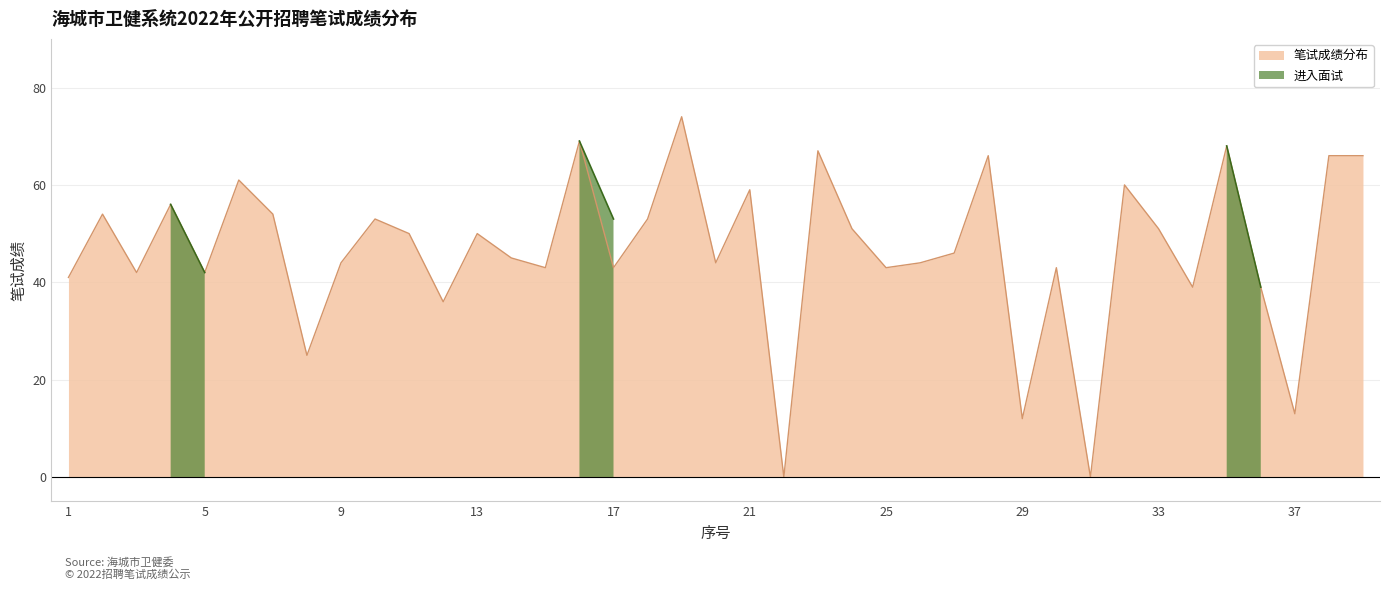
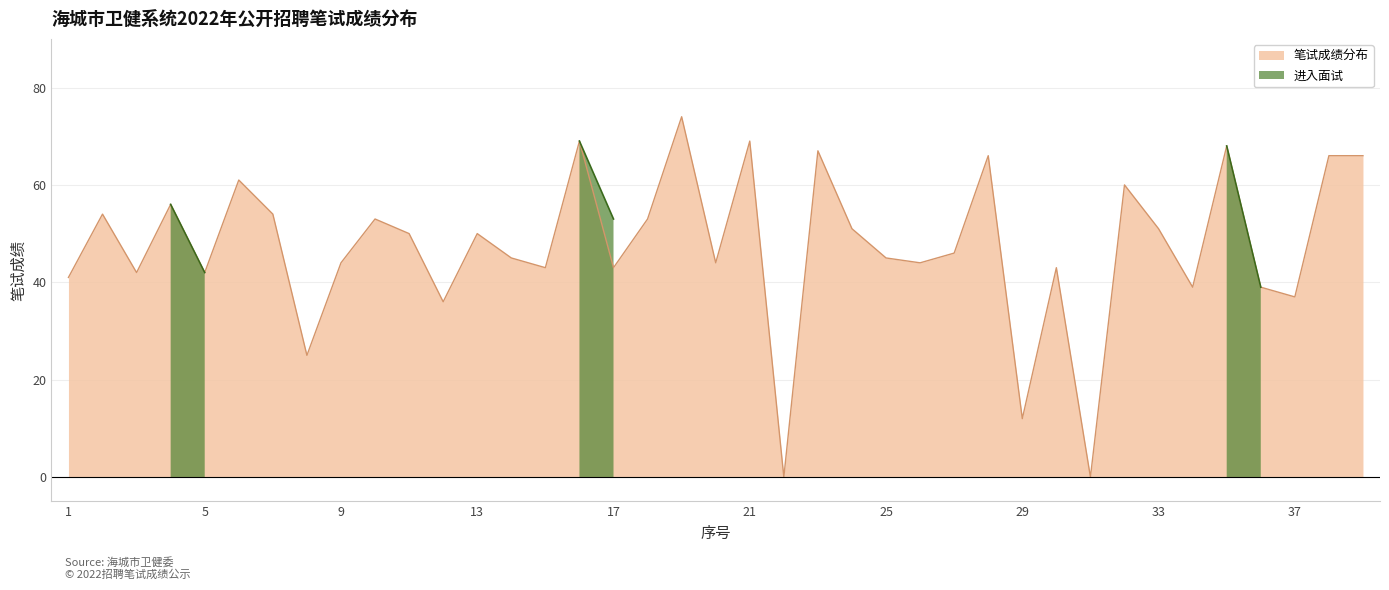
  {
    "笔试成绩分布": {
      "1": 41,
      "13": 50,
      "17": 43,
-     "21": 59,
-     "25": 43,
+     "21": 69,
+     "25": 45,
      "29": 12,
      "33": 51,
-     "37": 13
+     "37": 37
    }
  }
